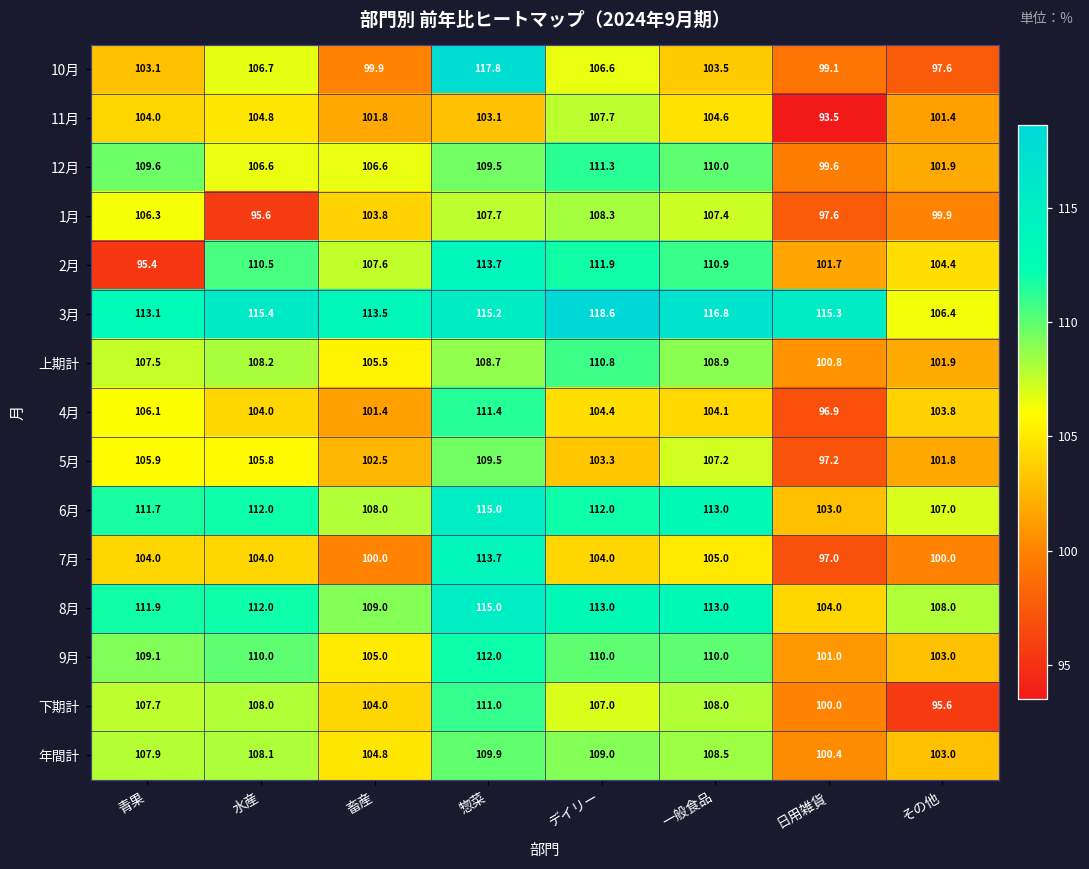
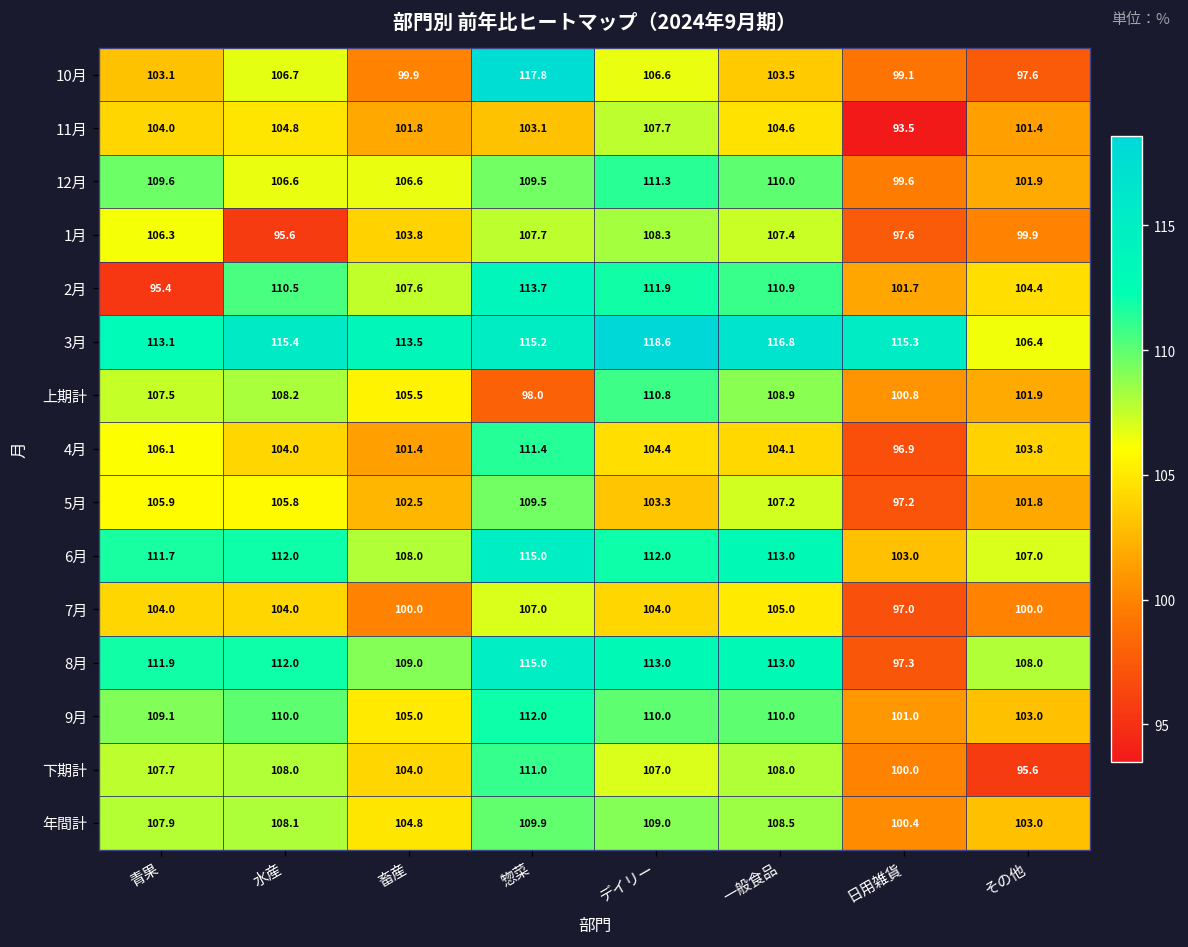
  {
    "10月": {
      "青果": 103.1,
      "水産": 106.7,
      "畜産": 99.9,
      "惣菜": 117.8,
      "デイリー": 106.6,
      "一般食品": 103.5,
      "日用雑貨": 99.1,
      "その他": 97.6
    },
    "11月": {
      "青果": 104.0,
      "水産": 104.8,
      "畜産": 101.8,
      "惣菜": 103.1,
      "デイリー": 107.7,
      "一般食品": 104.6,
      "日用雑貨": 93.5,
      "その他": 101.4
    },
    "12月": {
      "青果": 109.6,
      "水産": 106.6,
      "畜産": 106.6,
      "惣菜": 109.5,
      "デイリー": 111.3,
      "一般食品": 110.0,
      "日用雑貨": 99.6,
      "その他": 101.9
    },
    "1月": {
      "青果": 106.3,
      "水産": 95.6,
      "畜産": 103.8,
      "惣菜": 107.7,
      "デイリー": 108.3,
      "一般食品": 107.4,
      "日用雑貨": 97.6,
      "その他": 99.9
    },
    "2月": {
      "青果": 95.4,
      "水産": 110.5,
      "畜産": 107.6,
      "惣菜": 113.7,
      "デイリー": 111.9,
      "一般食品": 110.9,
      "日用雑貨": 101.7,
      "その他": 104.4
    },
    "3月": {
      "青果": 113.1,
      "水産": 115.4,
      "畜産": 113.5,
      "惣菜": 115.2,
      "デイリー": 118.6,
      "一般食品": 116.8,
      "日用雑貨": 115.3,
      "その他": 106.4
    },
    "上期計": {
      "青果": 107.5,
      "水産": 108.2,
      "畜産": 105.5,
-     "惣菜": 108.7,
+     "惣菜": 98.0,
      "デイリー": 110.8,
      "一般食品": 108.9,
      "日用雑貨": 100.8,
      "その他": 101.9
    },
    "4月": {
      "青果": 106.1,
      "水産": 104.0,
      "畜産": 101.4,
      "惣菜": 111.4,
      "デイリー": 104.4,
      "一般食品": 104.1,
      "日用雑貨": 96.9,
      "その他": 103.8
    },
    "5月": {
      "青果": 105.9,
      "水産": 105.8,
      "畜産": 102.5,
      "惣菜": 109.5,
      "デイリー": 103.3,
      "一般食品": 107.2,
      "日用雑貨": 97.2,
      "その他": 101.8
    },
    "6月": {
      "青果": 111.7,
      "水産": 112.0,
      "畜産": 108.0,
      "惣菜": 115.0,
      "デイリー": 112.0,
      "一般食品": 113.0,
      "日用雑貨": 103.0,
      "その他": 107.0
    },
    "7月": {
      "青果": 104.0,
      "水産": 104.0,
      "畜産": 100.0,
-     "惣菜": 113.7,
+     "惣菜": 107.0,
      "デイリー": 104.0,
      "一般食品": 105.0,
      "日用雑貨": 97.0,
      "その他": 100.0
    },
    "8月": {
      "青果": 111.9,
      "水産": 112.0,
      "畜産": 109.0,
      "惣菜": 115.0,
      "デイリー": 113.0,
      "一般食品": 113.0,
-     "日用雑貨": 104.0,
+     "日用雑貨": 97.3,
      "その他": 108.0
    },
    "9月": {
      "青果": 109.1,
      "水産": 110.0,
      "畜産": 105.0,
      "惣菜": 112.0,
      "デイリー": 110.0,
      "一般食品": 110.0,
      "日用雑貨": 101.0,
      "その他": 103.0
    },
    "下期計": {
      "青果": 107.7,
      "水産": 108.0,
      "畜産": 104.0,
      "惣菜": 111.0,
      "デイリー": 107.0,
      "一般食品": 108.0,
      "日用雑貨": 100.0,
      "その他": 95.6
    },
    "年間計": {
      "青果": 107.9,
      "水産": 108.1,
      "畜産": 104.8,
      "惣菜": 109.9,
      "デイリー": 109.0,
      "一般食品": 108.5,
      "日用雑貨": 100.4,
      "その他": 103.0
    }
  }
